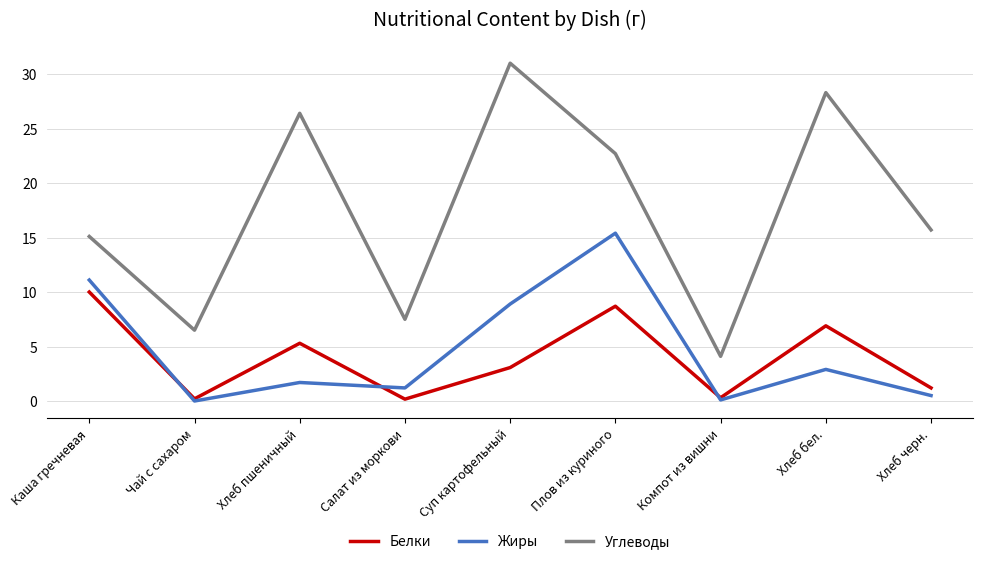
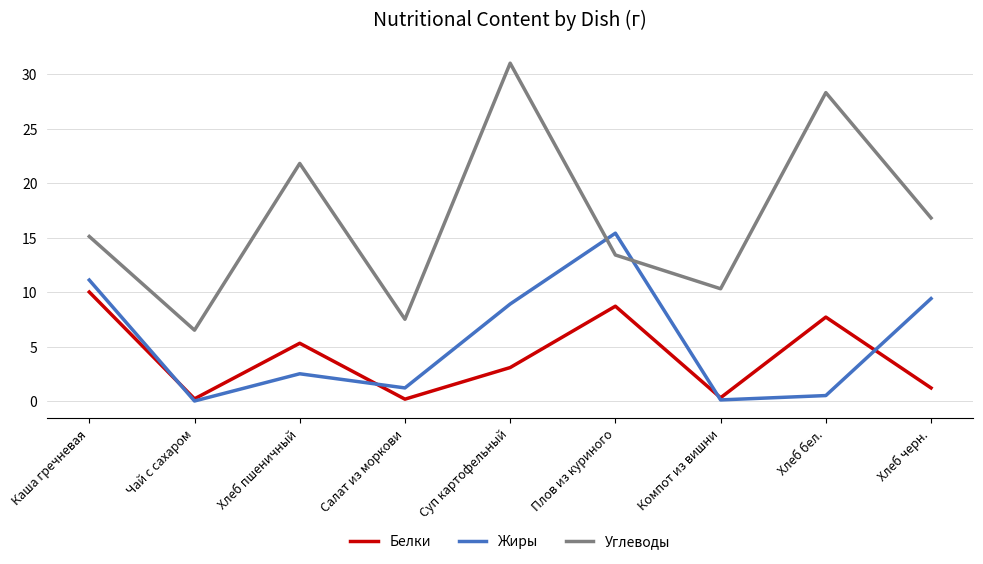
  {
    "Белки": {
      "Каша гречневая": 10.0,
      "Хлеб пшеничный": 5.3,
      "Салат из моркови": 0.2,
      "Суп картофельный": 3.1,
      "Плов из куриного": 8.7,
-     "Хлеб бел.": 6.9,
+     "Хлеб бел.": 7.7,
      "Хлеб черн.": 1.2
    },
    "Жиры": {
      "Каша гречневая": 11.1,
-     "Хлеб пшеничный": 1.7,
+     "Хлеб пшеничный": 2.5,
      "Салат из моркови": 1.2,
      "Суп картофельный": 8.9,
      "Плов из куриного": 15.4,
-     "Хлеб бел.": 2.9,
-     "Хлеб черн.": 0.5
+     "Хлеб бел.": 0.5,
+     "Хлеб черн.": 9.4
    },
    "Углеводы": {
      "Каша гречневая": 15.1,
      "Чай с сахаром": 6.5,
-     "Хлеб пшеничный": 26.4,
+     "Хлеб пшеничный": 21.8,
      "Салат из моркови": 7.5,
      "Суп картофельный": 31.0,
-     "Плов из куриного": 22.7,
-     "Компот из вишни": 4.1,
+     "Плов из куриного": 13.4,
+     "Компот из вишни": 10.3,
      "Хлеб бел.": 28.3,
-     "Хлеб черн.": 15.7
+     "Хлеб черн.": 16.8
    }
  }
